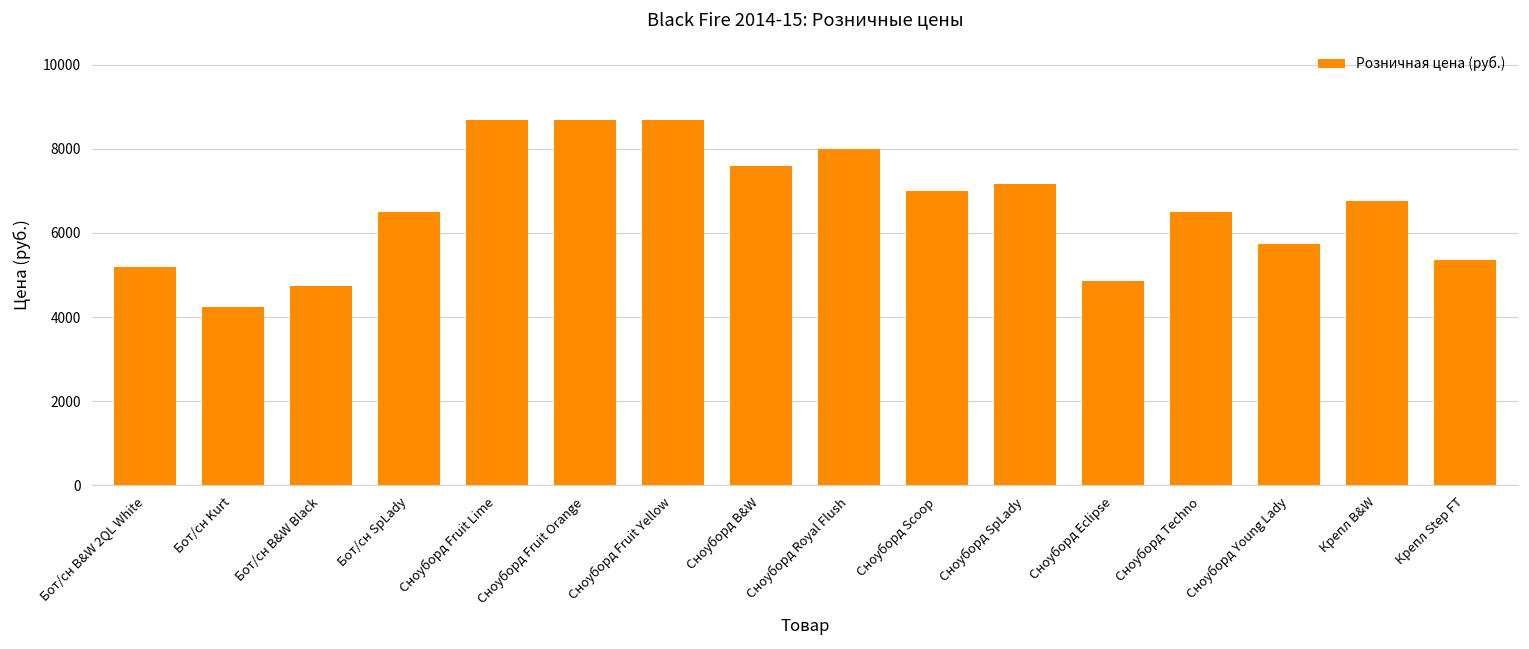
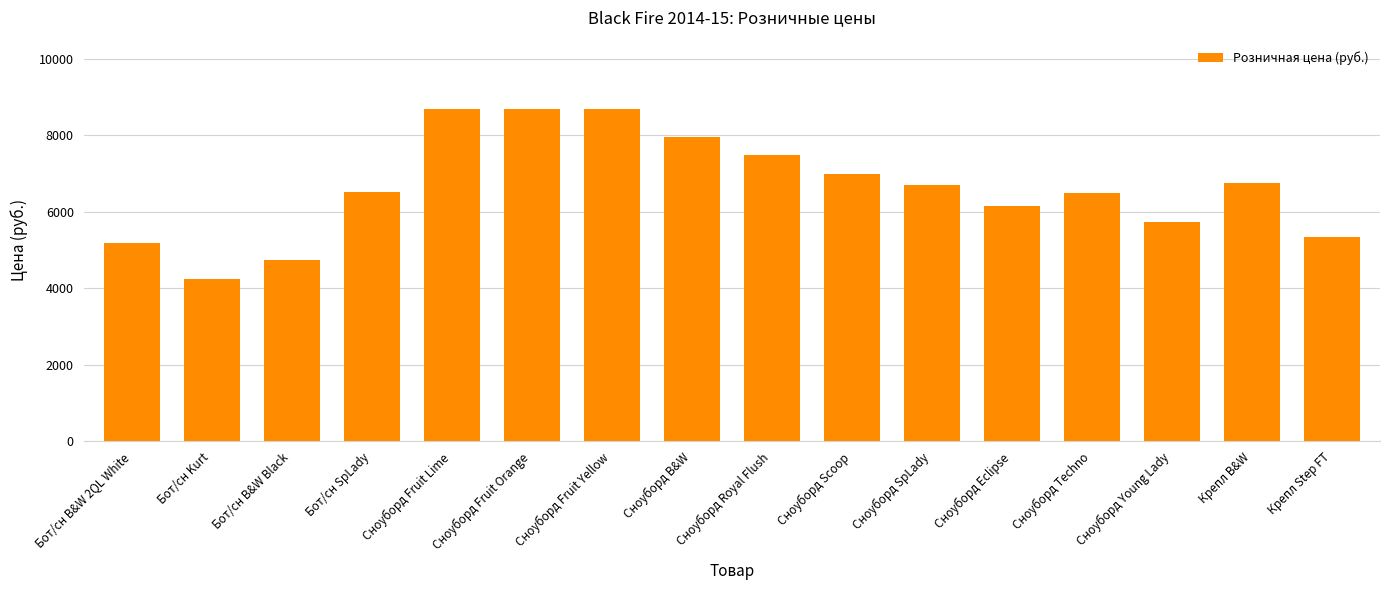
  {
    "Бот/сн B&W 2QL White": 5200,
    "Бот/сн Kurt": 4200,
    "Бот/сн B&W Black": 4700,
    "Бот/сн SpLady": 6500,
    "Сноуборд Fruit Lime": 8700,
    "Сноуборд Fruit Orange": 8700,
    "Сноуборд Fruit Yellow": 8700,
-   "Сноуборд B&W": 7600,
-   "Сноуборд Royal Flush": 8000,
+   "Сноуборд B&W": 7900,
+   "Сноуборд Royal Flush": 7500,
    "Сноуборд Scoop": 7000,
-   "Сноуборд SpLady": 7200,
-   "Сноуборд Eclipse": 4800,
+   "Сноуборд SpLady": 6700,
+   "Сноуборд Eclipse": 6200,
    "Сноуборд Techno": 6500,
    "Сноуборд Young Lady": 5700,
    "Крепл B&W": 6800,
    "Крепл Step FT": 5300
  }
